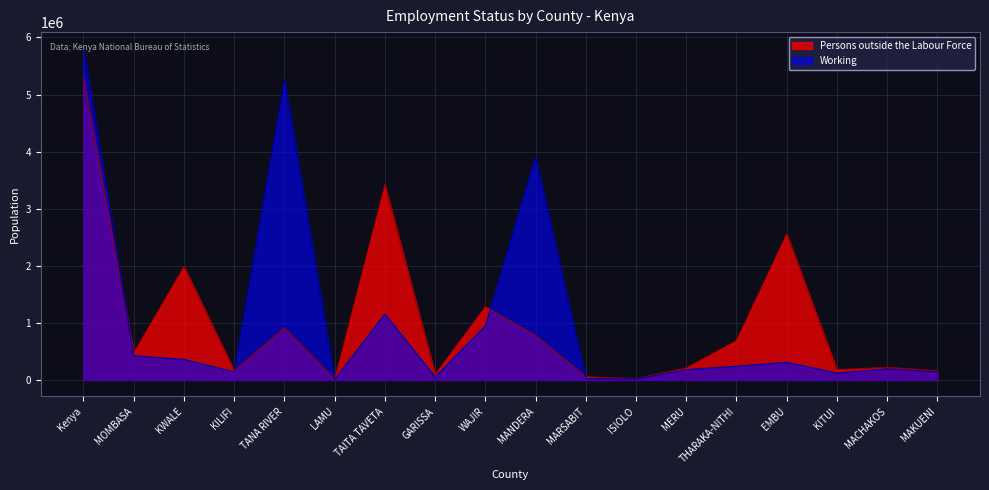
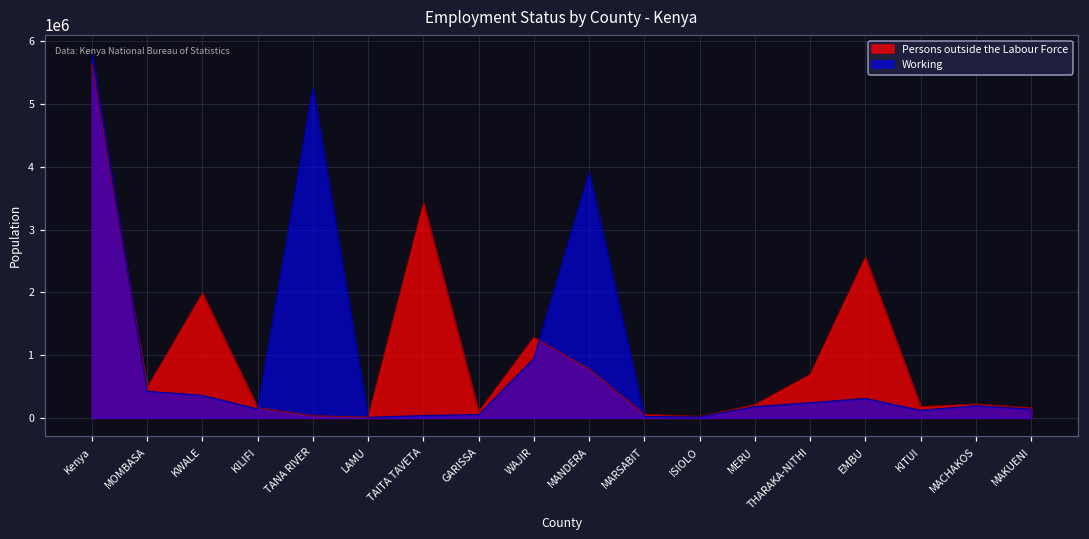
  {
    "Persons outside the Labour Force": {
-     "Kenya": 5300000,
+     "Kenya": 5600000,
      "MOMBASA": 500000,
      "KWALE": 2000000,
-     "TANA RIVER": 900000,
+     "TANA RIVER": 0,
      "TAITA TAVETA": 3400000,
      "GARISSA": 100000,
      "WAJIR": 1300000,
      "MANDERA": 800000,
      "THARAKA-NITHI": 700000,
      "EMBU": 2600000,
      "KITUI": 200000
    },
    "Working": {
      "Kenya": 5800000,
      "MOMBASA": 400000,
      "KWALE": 400000,
      "TANA RIVER": 5300000,
-     "TAITA TAVETA": 1200000,
+     "TAITA TAVETA": 0,
      "GARISSA": 100000,
      "WAJIR": 900000,
      "MANDERA": 3900000,
      "THARAKA-NITHI": 200000,
      "EMBU": 300000,
      "KITUI": 100000
    }
  }
